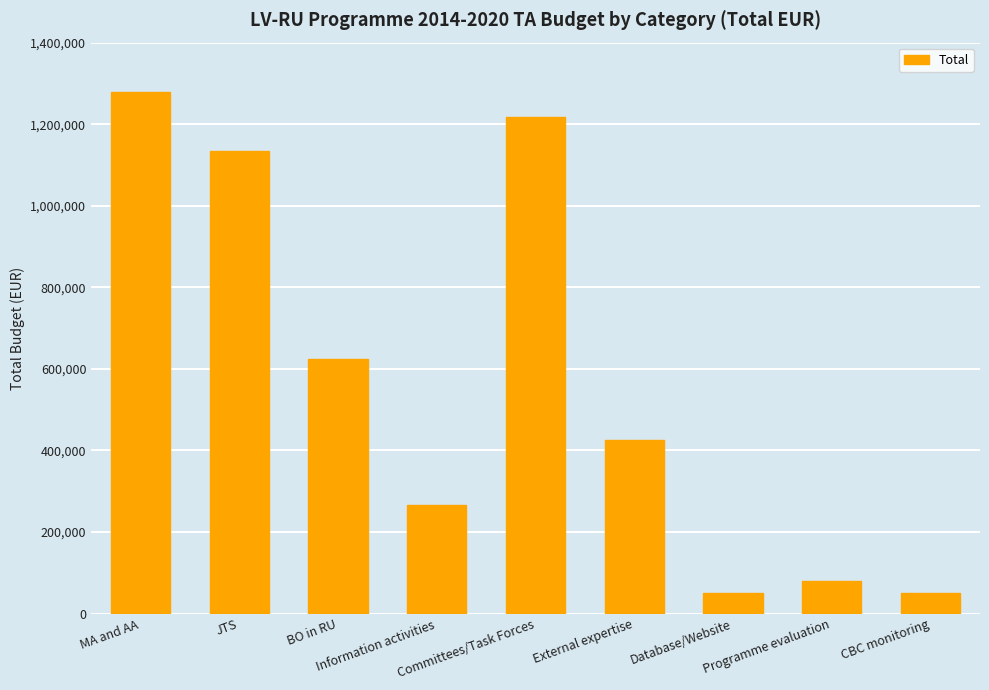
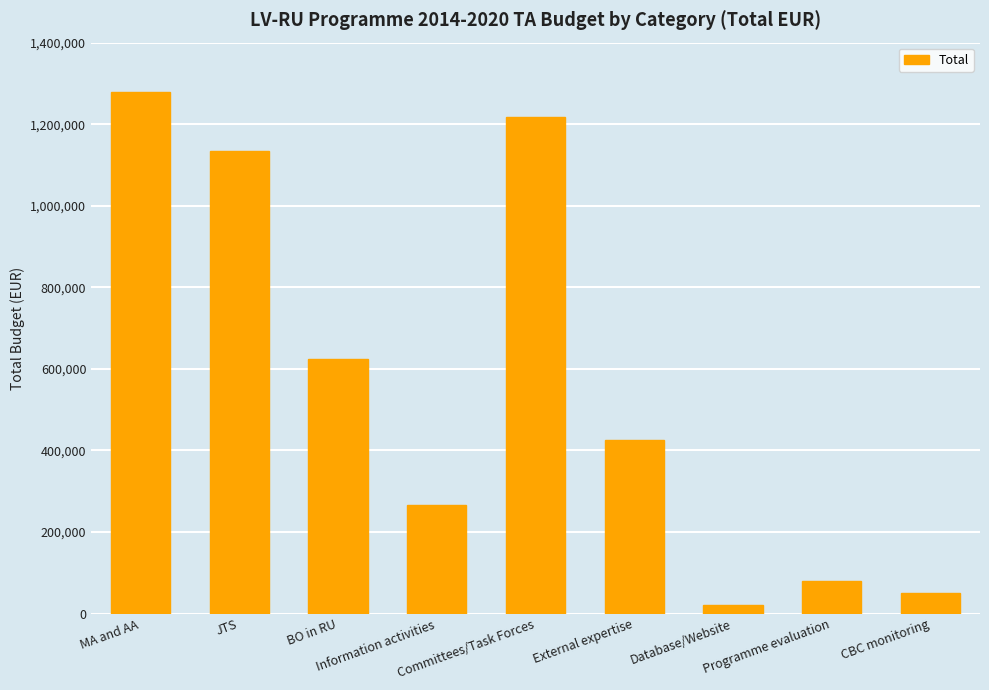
  {
    "MA and AA": "1,280,000",
    "JTS": "1,140,000",
    "BO in RU": "620,000",
    "Information activities": "270,000",
    "Committees/Task Forces": "1,220,000",
    "External expertise": "430,000",
-   "Database/Website": "50,000",
+   "Database/Website": "20,000",
    "Programme evaluation": "80,000",
    "CBC monitoring": "50,000"
  }
